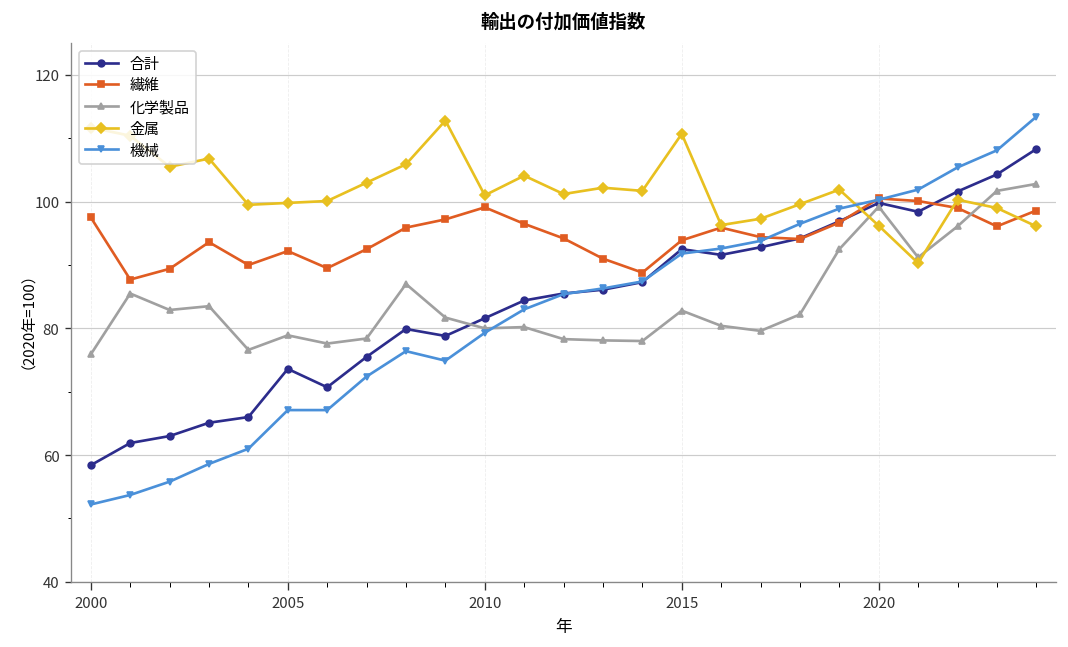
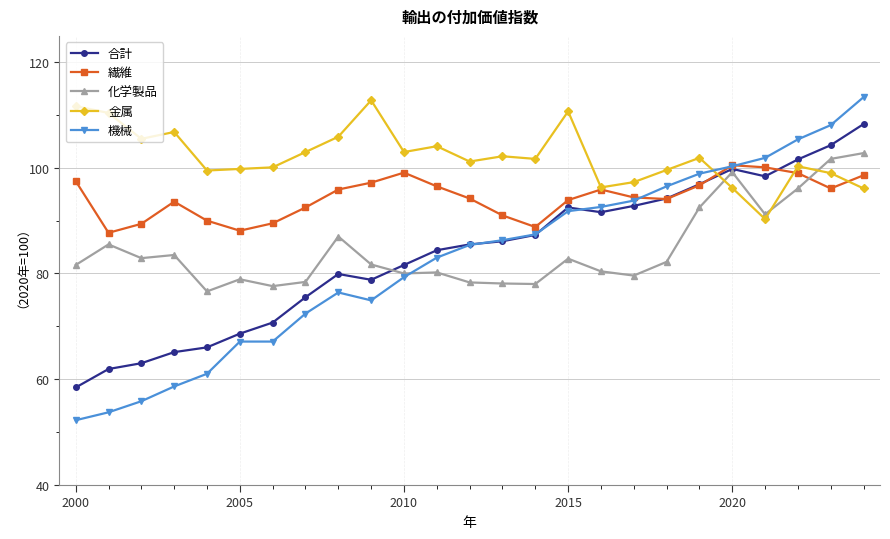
  {
    "合計": {
      "2000": 58,
-     "2005": 74,
+     "2005": 69,
      "2010": 82,
      "2015": 93,
      "2020": 100
    },
    "繊維": {
      "2000": 98,
-     "2005": 92,
+     "2005": 88,
      "2010": 99,
      "2015": 94
    },
    "化学製品": {
-     "2000": 76,
+     "2000": 82,
      "2005": 79,
      "2010": 80,
      "2015": 83,
      "2020": 99
    },
    "金属": {
      "2005": 100,
-     "2010": 101,
+     "2010": 103,
      "2015": 111,
      "2020": 96
    },
    "機械": {
      "2000": 52,
      "2005": 67,
      "2010": 79,
      "2015": 92
    }
  }
